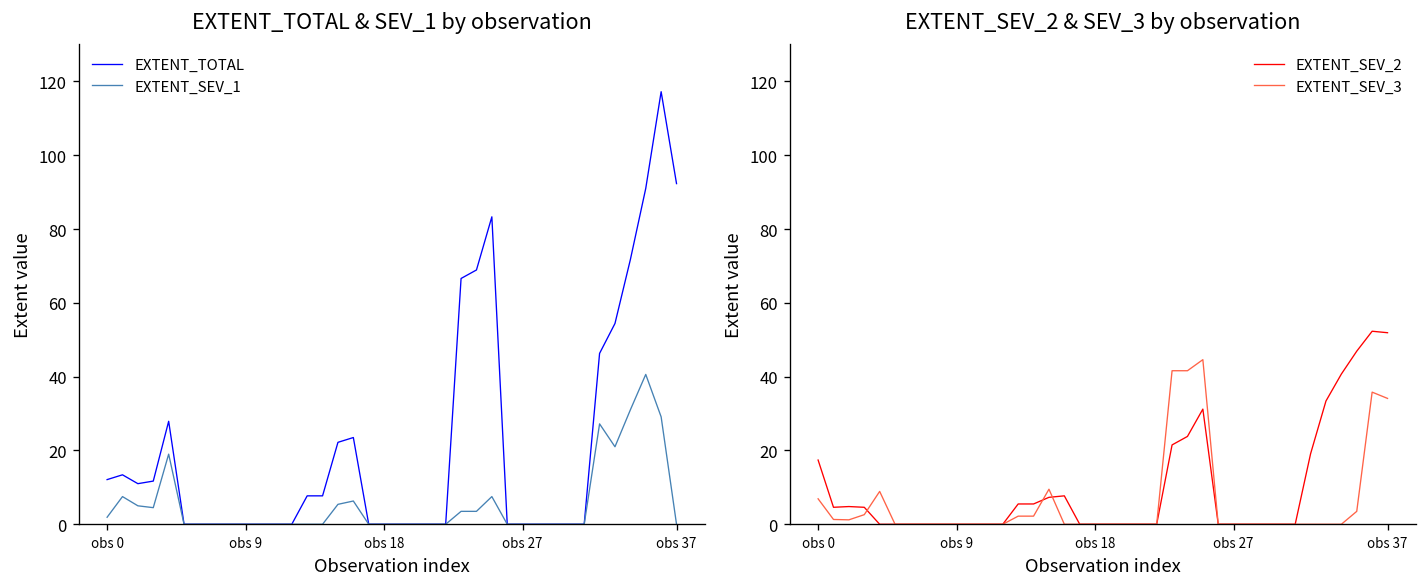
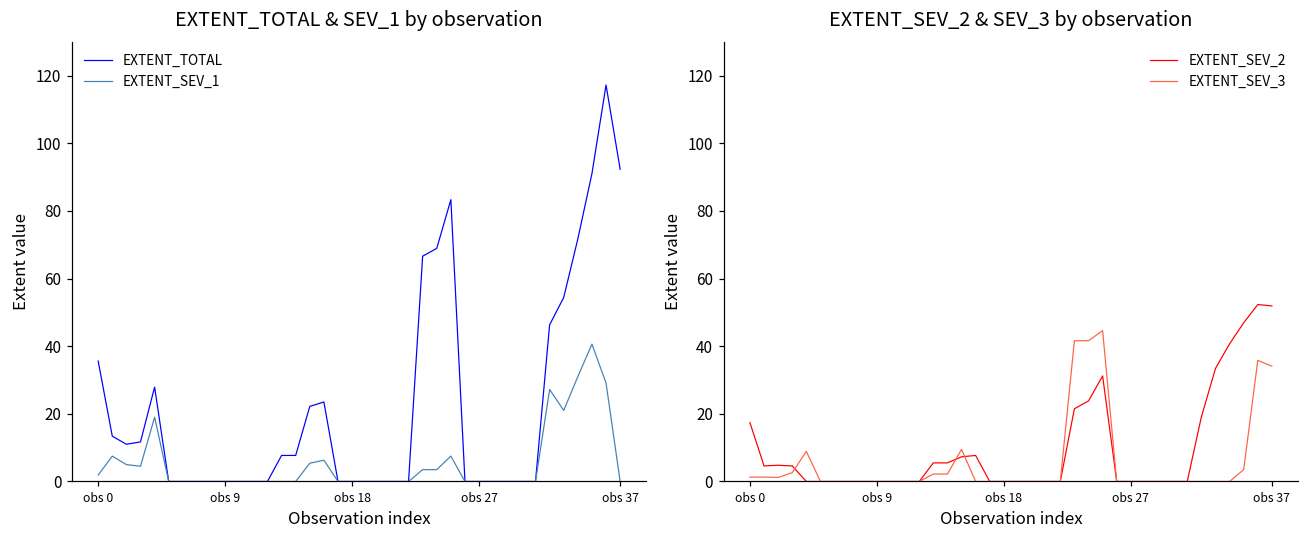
  {
    "EXTENT_TOTAL & SEV_1 by observation": {
      "EXTENT_TOTAL": {
-       "obs 0": 12,
+       "obs 0": 36,
        "obs 37": 92
      },
      "EXTENT_SEV_1": {
        "obs 0": 2,
        "obs 37": 0
      }
    },
    "EXTENT_SEV_2 & SEV_3 by observation": {
      "EXTENT_SEV_2": {
        "obs 0": 17,
        "obs 37": 52
      },
      "EXTENT_SEV_3": {
-       "obs 0": 7,
+       "obs 0": 1,
        "obs 37": 34
      }
    }
  }
